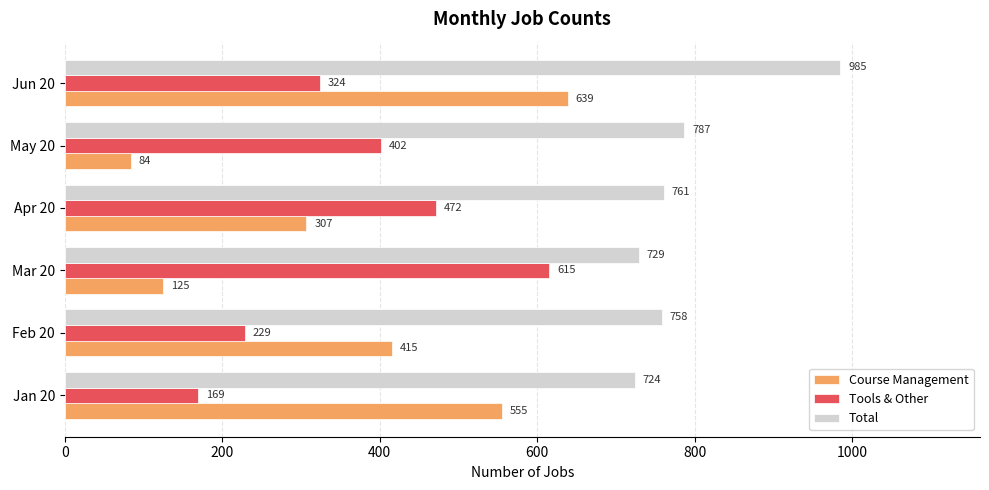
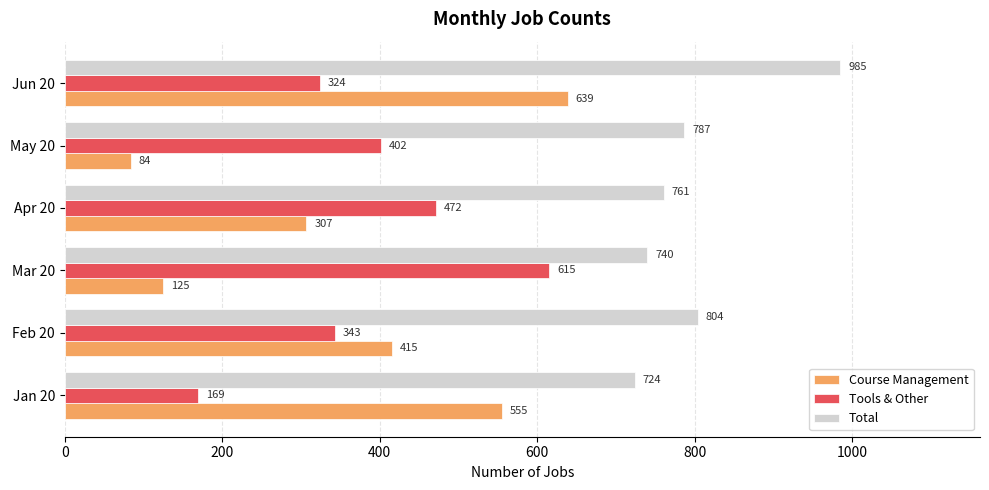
  {
    "Course Management": {
      "Jun 20": 639,
      "May 20": 84,
      "Apr 20": 307,
      "Mar 20": 125,
      "Feb 20": 415,
      "Jan 20": 555
    },
    "Tools & Other": {
      "Jun 20": 324,
      "May 20": 402,
      "Apr 20": 472,
      "Mar 20": 615,
-     "Feb 20": 229,
+     "Feb 20": 343,
      "Jan 20": 169
    },
    "Total": {
      "Jun 20": 985,
      "May 20": 787,
      "Apr 20": 761,
-     "Mar 20": 729,
-     "Feb 20": 758,
+     "Mar 20": 740,
+     "Feb 20": 804,
      "Jan 20": 724
    }
  }
